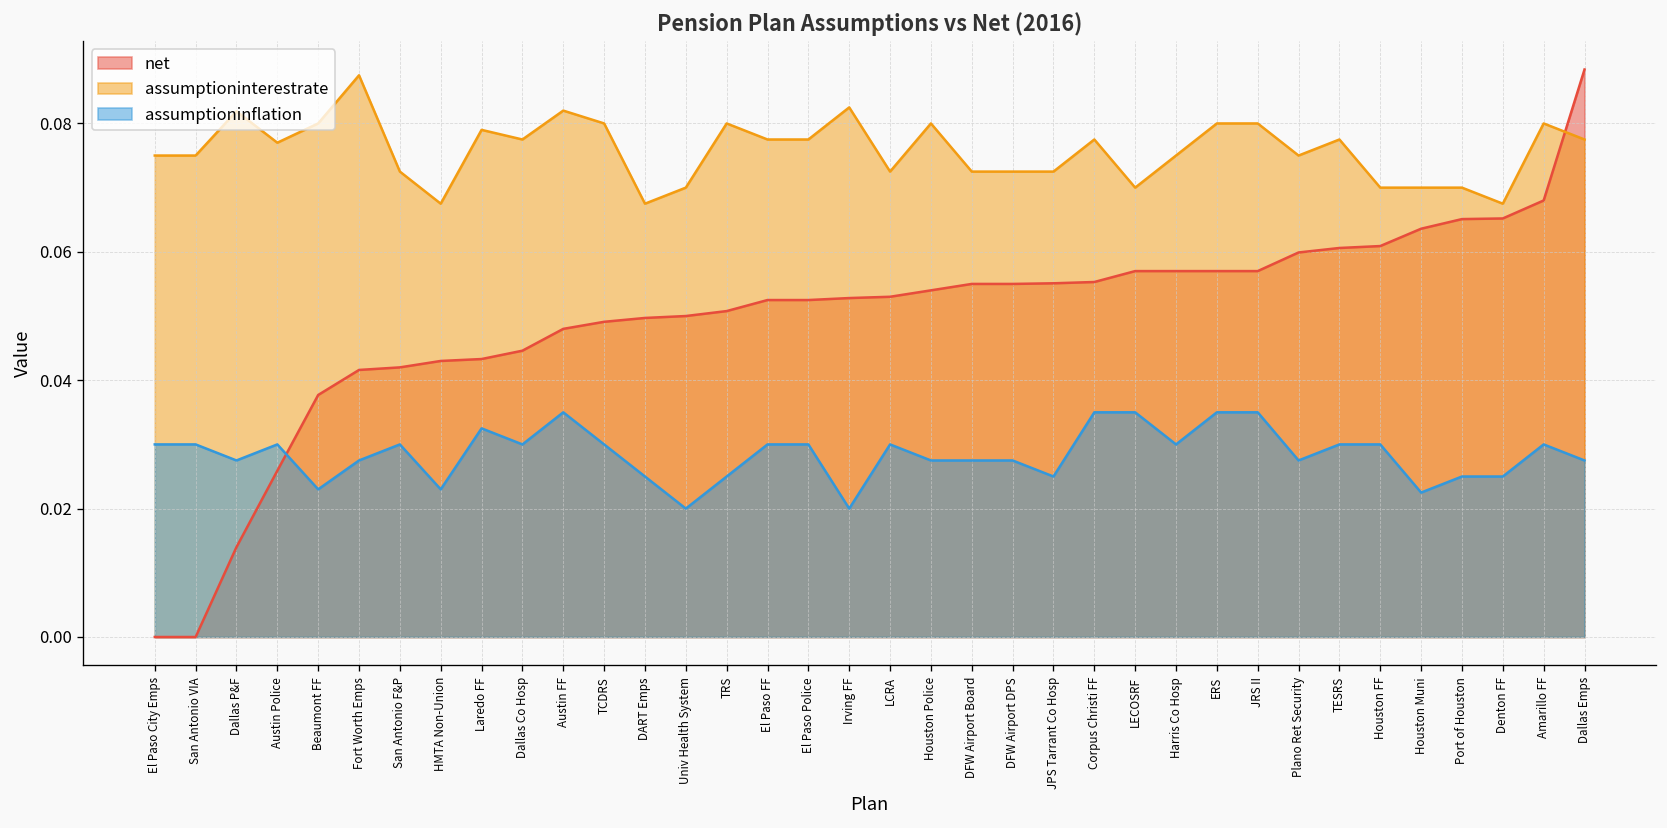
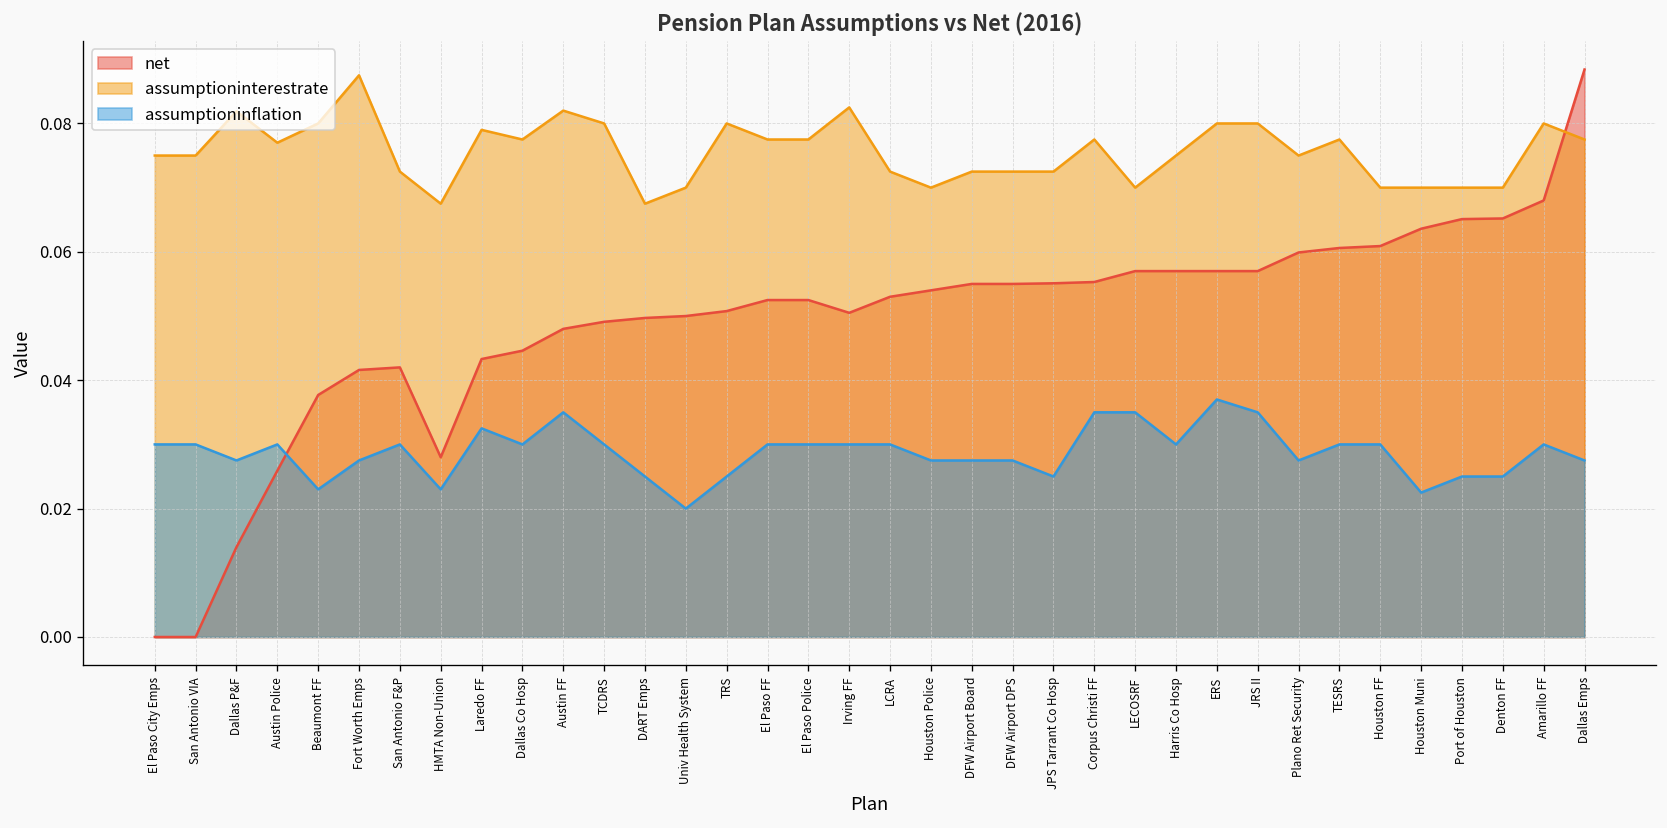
  {
    "net": {
      "El Paso City Emps": 0.000,
      "San Antonio VIA": 0.000,
      "Dallas P&F": 0.014,
      "Austin Police": 0.026,
      "Beaumont FF": 0.038,
      "Fort Worth Emps": 0.042,
      "San Antonio F&P": 0.042,
-     "HMTA Non-Union": 0.043,
+     "HMTA Non-Union": 0.028,
      "Laredo FF": 0.043,
      "Dallas Co Hosp": 0.045,
      "Austin FF": 0.048,
      "TCDRS": 0.049,
      "DART Emps": 0.050,
      "Univ Health System": 0.050,
      "TRS": 0.051,
      "El Paso FF": 0.052,
      "El Paso Police": 0.052,
-     "Irving FF": 0.053,
+     "Irving FF": 0.051,
      "LCRA": 0.053,
      "Houston Police": 0.054,
      "DFW Airport Board": 0.055,
      "DFW Airport DPS": 0.055,
      "JPS Tarrant Co Hosp": 0.055,
      "Corpus Christi FF": 0.055,
      "LECOSRF": 0.057,
      "Harris Co Hosp": 0.057,
      "ERS": 0.057,
      "JRS II": 0.057,
      "Plano Ret Security": 0.060,
      "TESRS": 0.061,
      "Houston FF": 0.061,
      "Houston Muni": 0.064,
      "Port of Houston": 0.065,
      "Denton FF": 0.065,
      "Amarillo FF": 0.068,
      "Dallas Emps": 0.088
    },
    "assumptioninterestrate": {
      "El Paso City Emps": 0.075,
      "San Antonio VIA": 0.075,
      "Austin Police": 0.077,
      "Fort Worth Emps": 0.088,
      "San Antonio F&P": 0.073,
      "HMTA Non-Union": 0.068,
      "Laredo FF": 0.079,
      "Dallas Co Hosp": 0.078,
      "Austin FF": 0.082,
      "TCDRS": 0.080,
      "DART Emps": 0.068,
      "Univ Health System": 0.070,
      "TRS": 0.080,
      "El Paso FF": 0.078,
      "El Paso Police": 0.078,
      "Irving FF": 0.083,
      "LCRA": 0.073,
-     "Houston Police": 0.08,
+     "Houston Police": 0.07,
      "DFW Airport Board": 0.073,
      "DFW Airport DPS": 0.073,
      "JPS Tarrant Co Hosp": 0.073,
      "Corpus Christi FF": 0.078,
      "LECOSRF": 0.070,
      "Harris Co Hosp": 0.075,
      "ERS": 0.080,
      "JRS II": 0.080,
      "Plano Ret Security": 0.075,
      "TESRS": 0.078,
      "Houston FF": 0.070,
      "Houston Muni": 0.070,
      "Port of Houston": 0.070,
-     "Denton FF": 0.068,
+     "Denton FF": 0.070,
      "Amarillo FF": 0.080,
      "Dallas Emps": 0.078
    },
    "assumptioninflation": {
      "El Paso City Emps": 0.030,
      "San Antonio VIA": 0.030,
      "Dallas P&F": 0.028,
      "Austin Police": 0.030,
      "Beaumont FF": 0.023,
      "Fort Worth Emps": 0.028,
      "San Antonio F&P": 0.030,
      "HMTA Non-Union": 0.023,
      "Laredo FF": 0.033,
      "Dallas Co Hosp": 0.030,
      "Austin FF": 0.035,
      "TCDRS": 0.030,
      "DART Emps": 0.025,
      "Univ Health System": 0.020,
      "TRS": 0.025,
      "El Paso FF": 0.030,
      "El Paso Police": 0.030,
-     "Irving FF": 0.02,
+     "Irving FF": 0.03,
      "LCRA": 0.030,
      "Houston Police": 0.028,
      "DFW Airport Board": 0.028,
      "DFW Airport DPS": 0.028,
      "JPS Tarrant Co Hosp": 0.025,
      "Corpus Christi FF": 0.035,
      "LECOSRF": 0.035,
      "Harris Co Hosp": 0.030,
-     "ERS": 0.035,
+     "ERS": 0.037,
      "JRS II": 0.035,
      "Plano Ret Security": 0.028,
      "TESRS": 0.030,
      "Houston FF": 0.030,
      "Houston Muni": 0.023,
      "Port of Houston": 0.025,
      "Denton FF": 0.025,
      "Amarillo FF": 0.030,
      "Dallas Emps": 0.028
    }
  }
